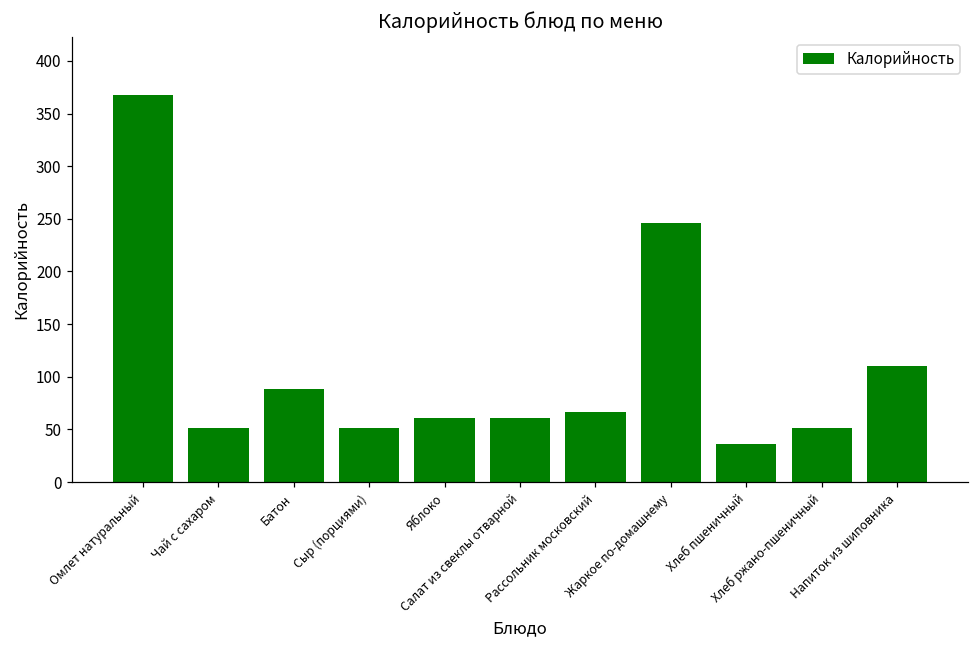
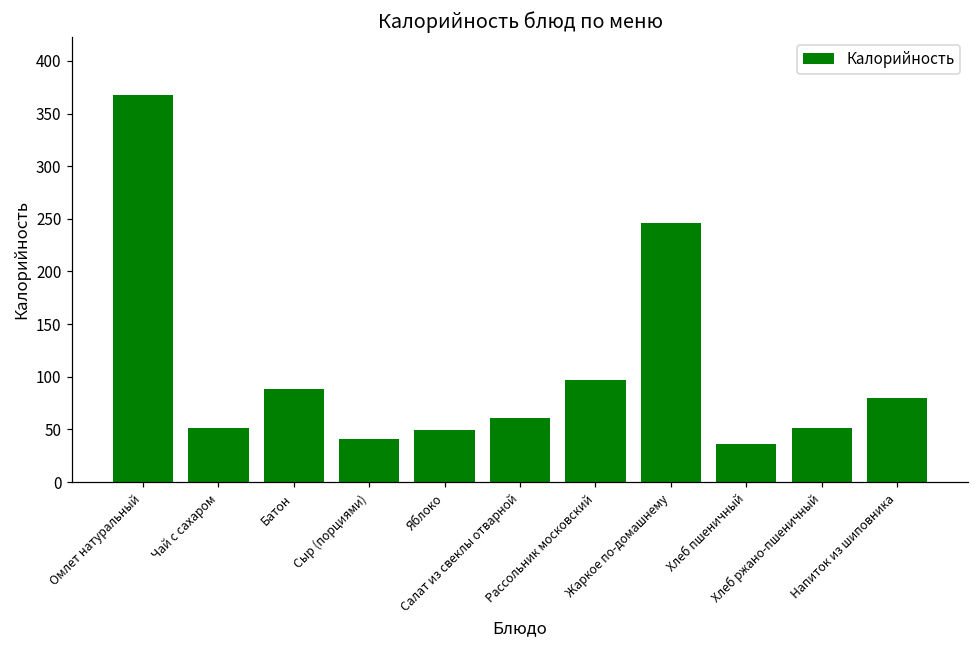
  {
    "Омлет натуральный": 370,
    "Чай с сахаром": 50,
    "Батон": 90,
-   "Сыр (порциями)": 50,
-   "Яблоко": 60,
+   "Сыр (порциями)": 40,
+   "Яблоко": 50,
    "Салат из свеклы отварной": 60,
-   "Рассольник московский": 70,
+   "Рассольник московский": 100,
    "Жаркое по-домашнему": 250,
    "Хлеб пшеничный": 40,
    "Хлеб ржано-пшеничный": 50,
-   "Напиток из шиповника": 110
+   "Напиток из шиповника": 80
  }
